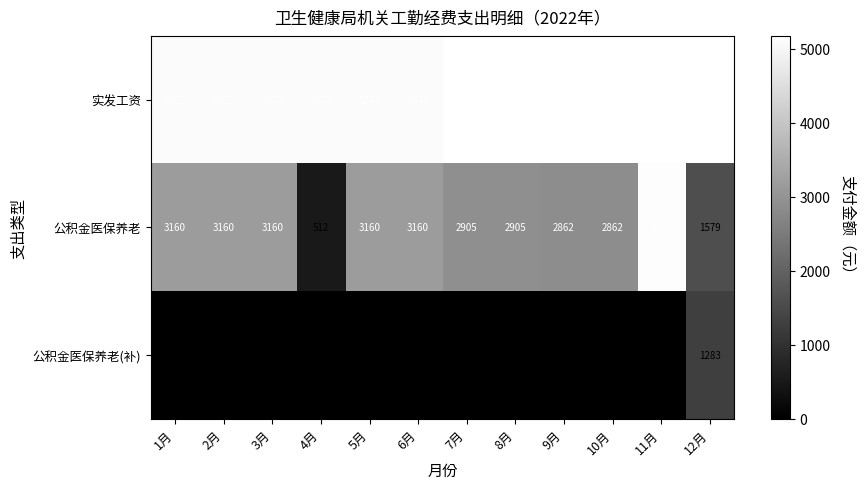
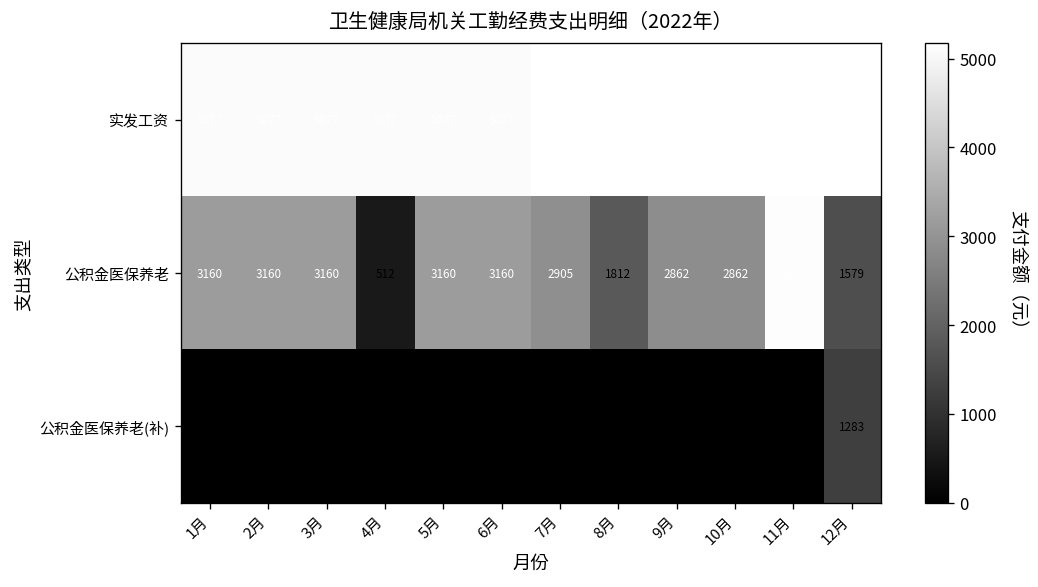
  {
    "公积金医保养老": {
      "1月": 3160,
      "2月": 3160,
      "3月": 3160,
      "5月": 3160,
      "6月": 3160,
      "7月": 2905,
-     "8月": 2905,
+     "8月": 1812,
      "9月": 2862,
      "10月": 2862,
      "12月": 1579
    },
    "公积金医保养老(补)": {
      "12月": 1283
    }
  }
